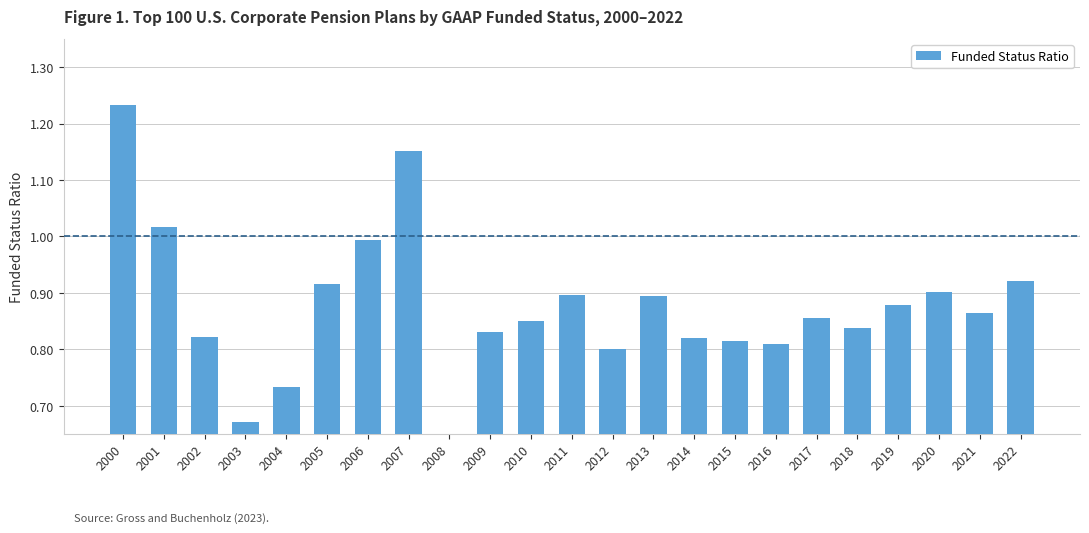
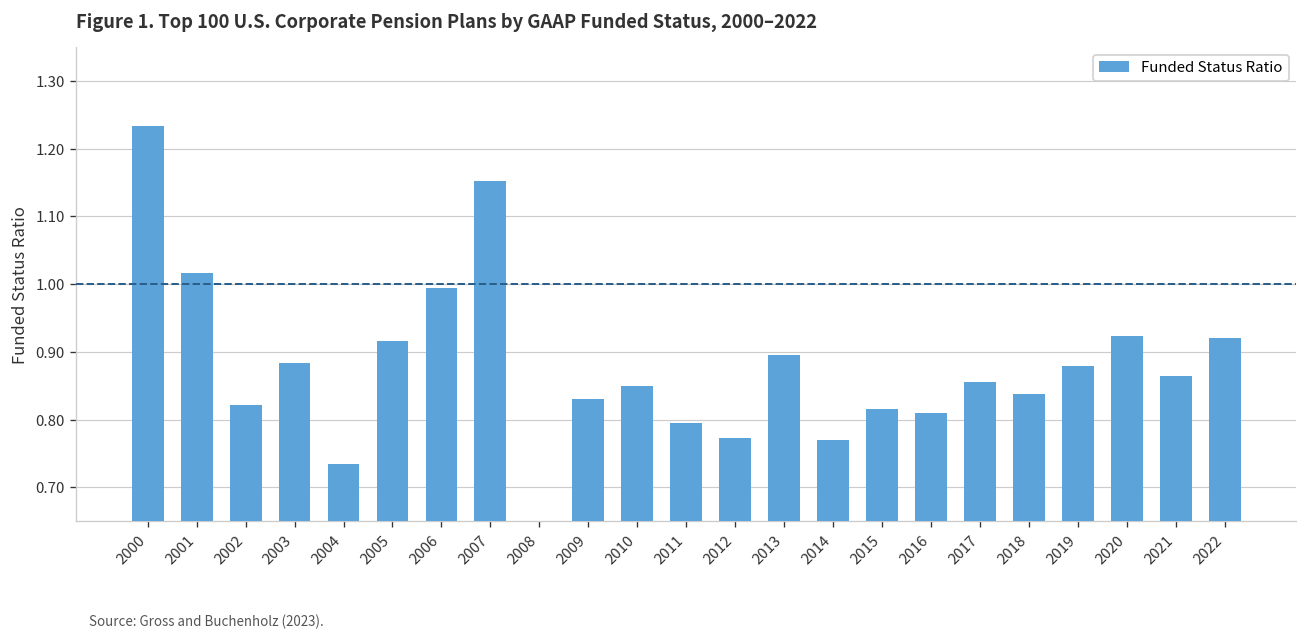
  {
    "2000": 1.23,
    "2002": 0.82,
-   "2003": 0.67,
+   "2003": 0.88,
    "2004": 0.73,
    "2005": 0.92,
    "2006": 0.99,
    "2007": 1.15,
    "2009": 0.83,
    "2010": 0.85,
-   "2011": 0.90,
-   "2012": 0.80,
+   "2011": 0.80,
+   "2012": 0.77,
    "2013": 0.90,
-   "2014": 0.82,
+   "2014": 0.77,
    "2015": 0.82,
    "2016": 0.81,
    "2017": 0.86,
    "2018": 0.84,
    "2019": 0.88,
-   "2020": 0.90,
+   "2020": 0.92,
    "2021": 0.87,
    "2022": 0.92
  }
